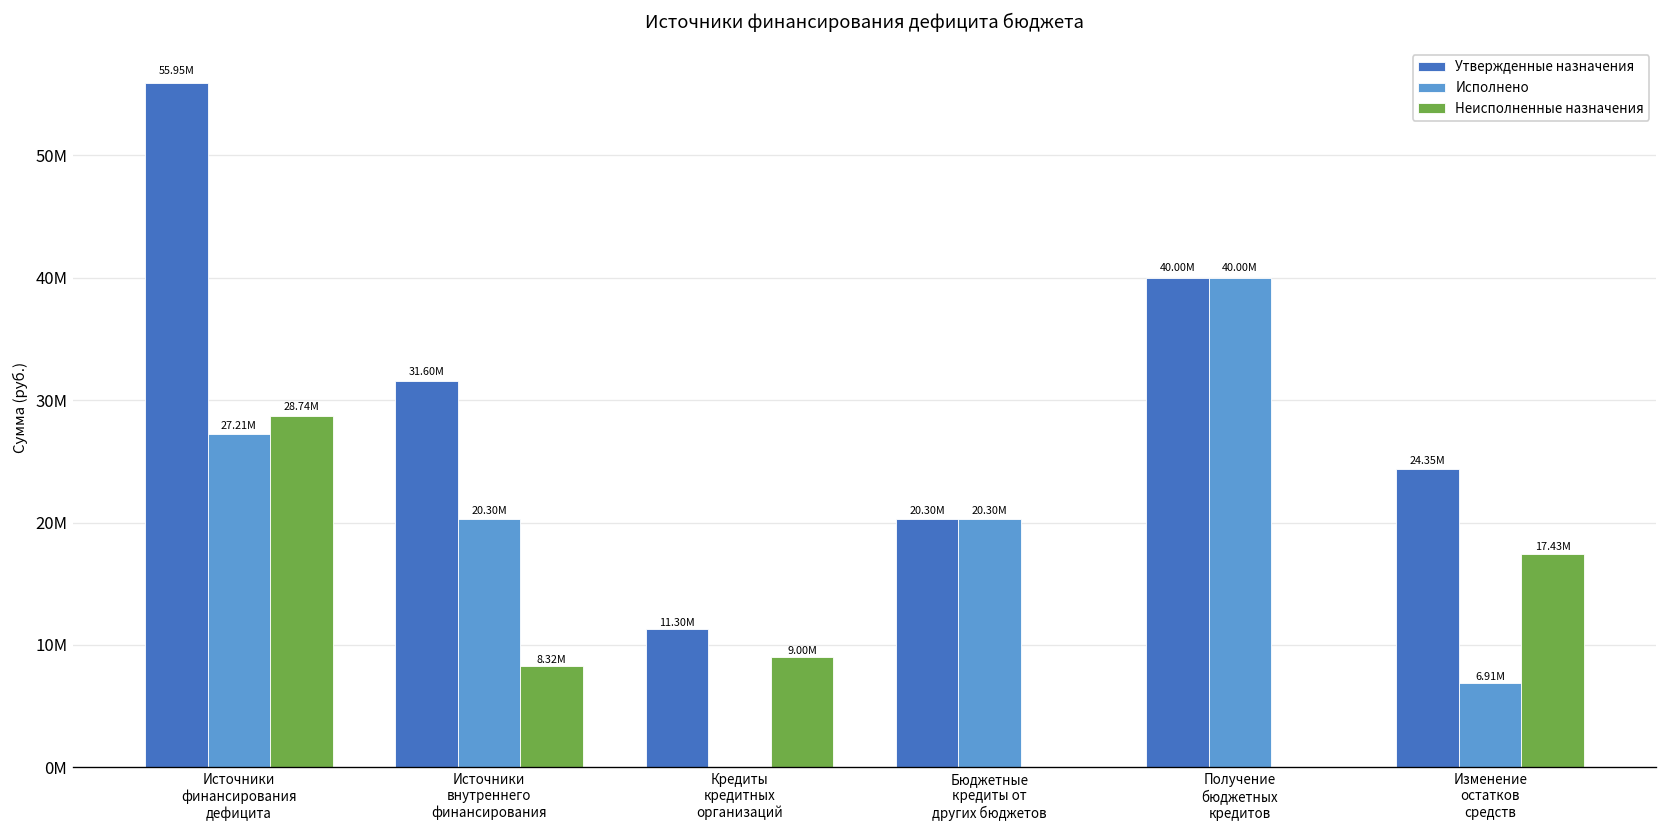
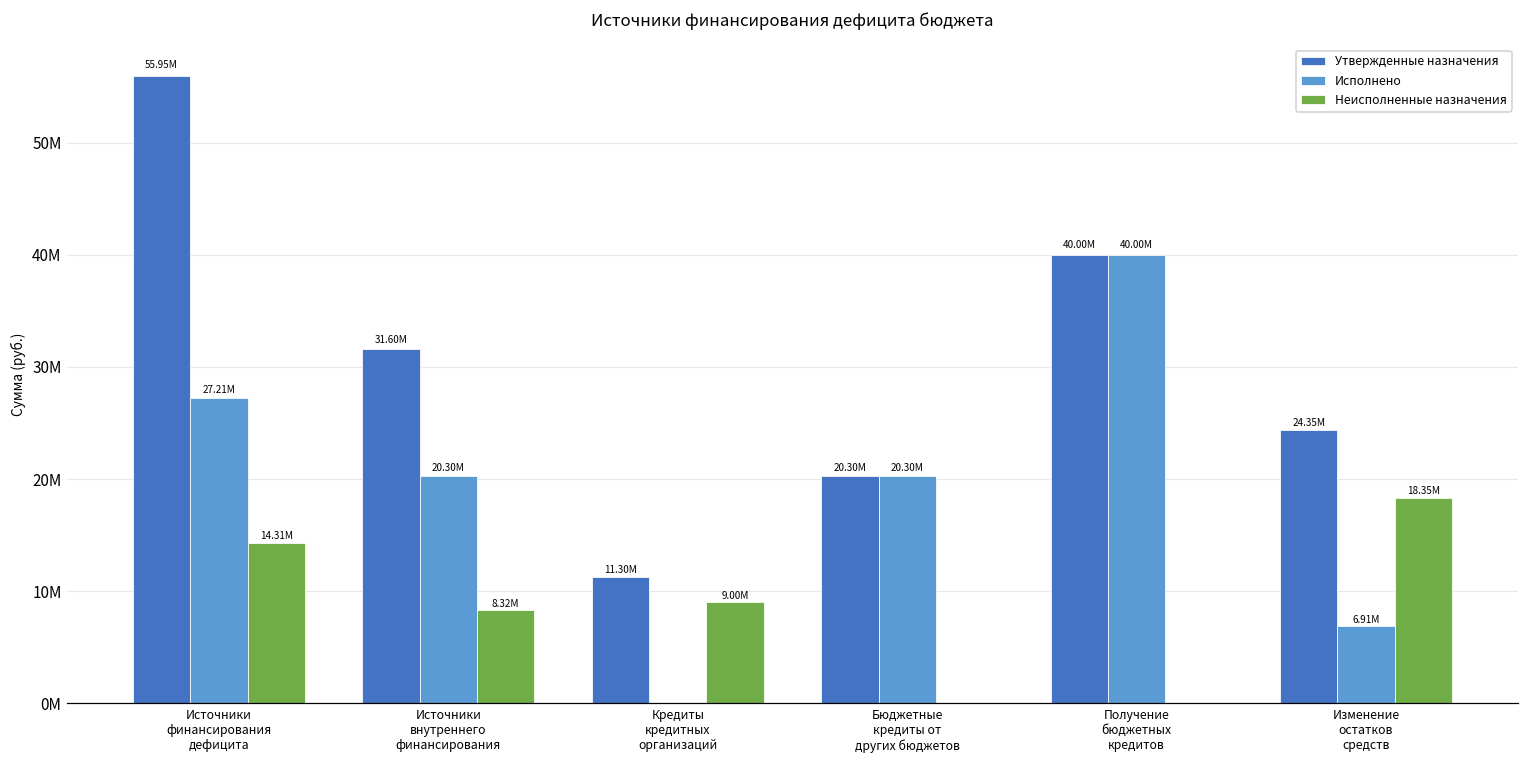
  {
    "Неисполненные назначения": {
-     "Источники финансирования дефицита": "28.74M",
+     "Источники финансирования дефицита": "14.31M",
      "Источники внутреннего финансирования": "8.32M",
      "Кредиты кредитных организаций": "9.00M",
-     "Изменение остатков средств": "17.43M"
+     "Изменение остатков средств": "18.35M"
    }
  }
